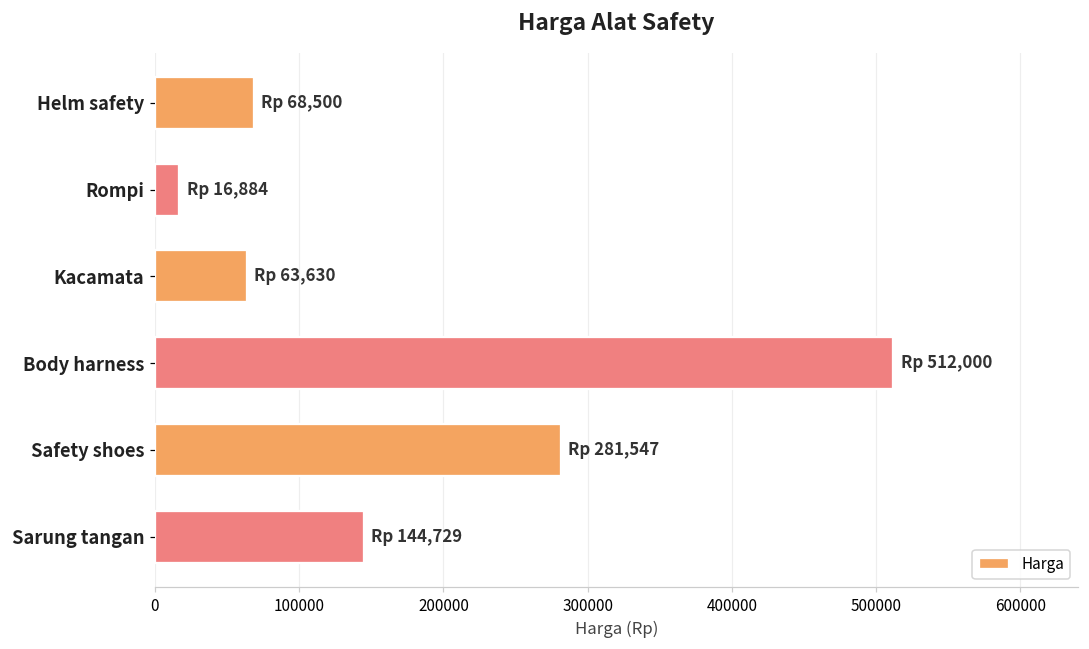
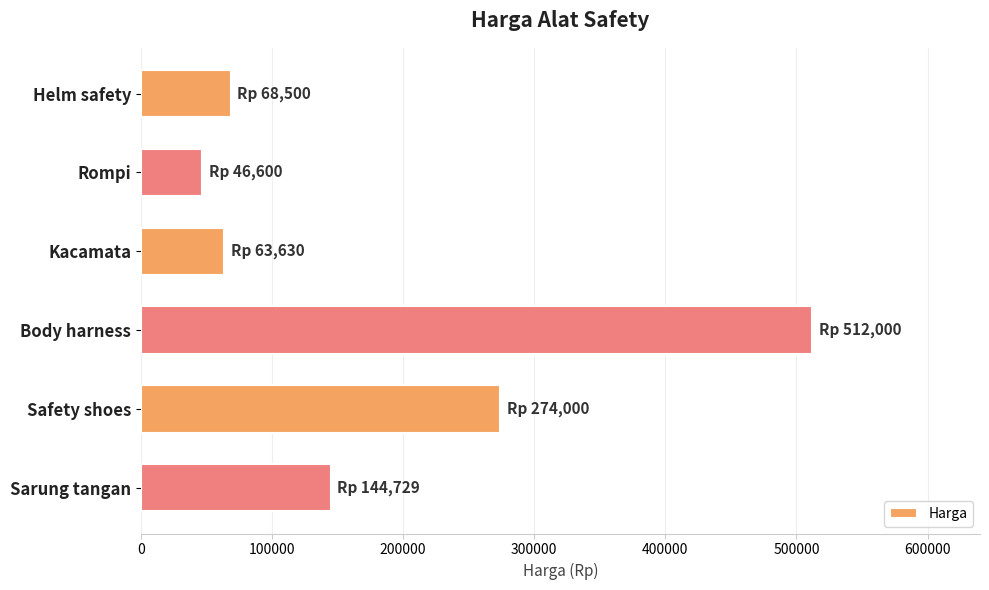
  {
    "Helm safety": "68,500",
-   "Rompi": "16,884",
+   "Rompi": "46,600",
    "Kacamata": "63,630",
    "Body harness": "512,000",
-   "Safety shoes": "281,547",
+   "Safety shoes": "274,000",
    "Sarung tangan": "144,729"
  }
